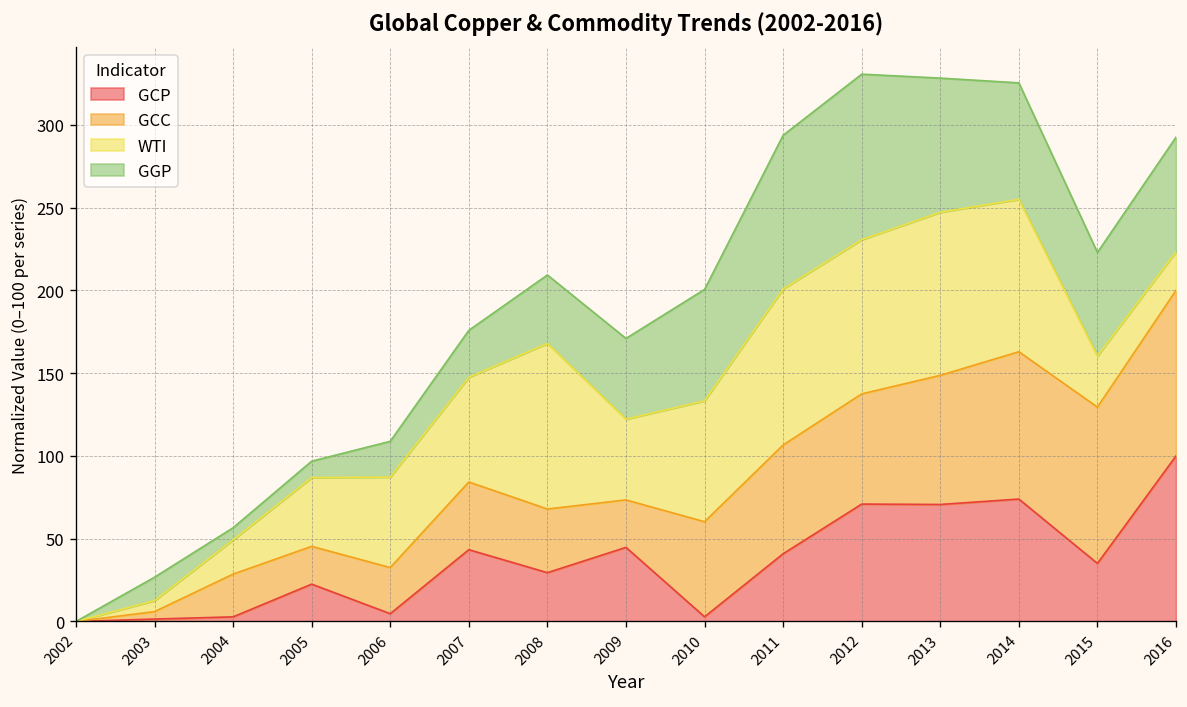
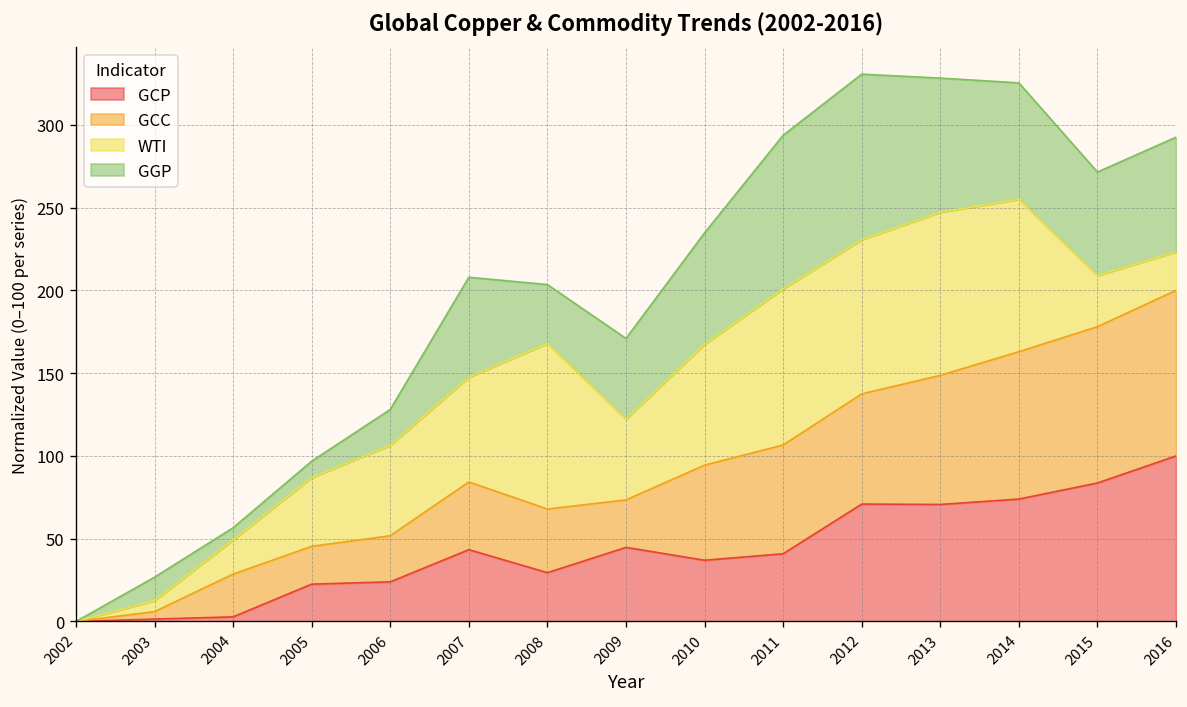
  {
    "GCP": {
      "2003": 1,
      "2004": 3,
      "2005": 23,
-     "2006": 5,
+     "2006": 24,
      "2007": 43,
      "2008": 29,
      "2009": 45,
-     "2010": 3,
+     "2010": 37,
      "2011": 41,
      "2012": 71,
      "2013": 71,
      "2014": 74,
-     "2015": 35,
+     "2015": 84,
      "2016": 100
    },
    "GGP": {
      "2003": 14,
      "2004": 7,
      "2005": 10,
      "2006": 22,
-     "2007": 28,
-     "2008": 41,
+     "2007": 60,
+     "2008": 36,
      "2009": 49,
      "2010": 67,
      "2011": 93,
      "2012": 100,
      "2013": 81,
      "2014": 70,
      "2015": 63,
      "2016": 69
    }
  }
